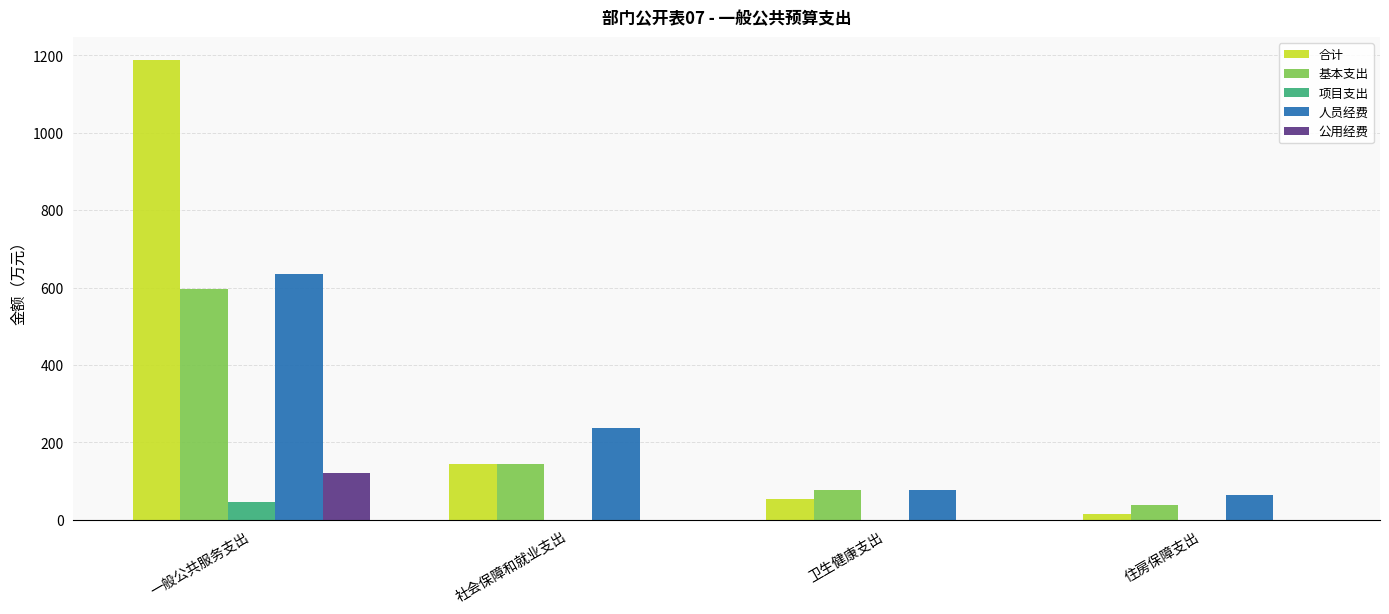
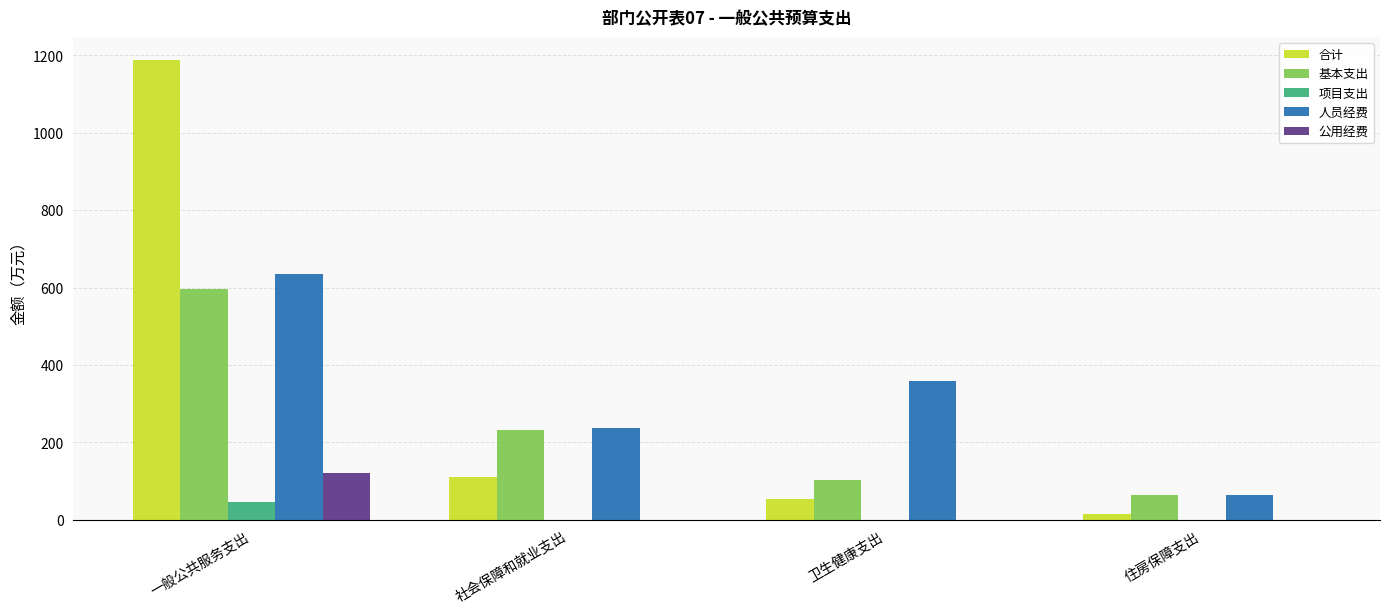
  {
    "合计": {
      "一般公共服务支出": 1190,
-     "社会保障和就业支出": 140,
+     "社会保障和就业支出": 110,
      "卫生健康支出": 50,
      "住房保障支出": 10
    },
    "基本支出": {
      "一般公共服务支出": 600,
-     "社会保障和就业支出": 140,
-     "卫生健康支出": 80,
-     "住房保障支出": 40
+     "社会保障和就业支出": 230,
+     "卫生健康支出": 100,
+     "住房保障支出": 60
    },
    "项目支出": {
      "一般公共服务支出": 40,
      "社会保障和就业支出": 0,
      "卫生健康支出": 0,
      "住房保障支出": 0
    },
    "人员经费": {
      "一般公共服务支出": 630,
      "社会保障和就业支出": 240,
-     "卫生健康支出": 80,
+     "卫生健康支出": 360,
      "住房保障支出": 60
    },
    "公用经费": {
      "一般公共服务支出": 120,
      "社会保障和就业支出": 0,
      "卫生健康支出": 0,
      "住房保障支出": 0
    }
  }
